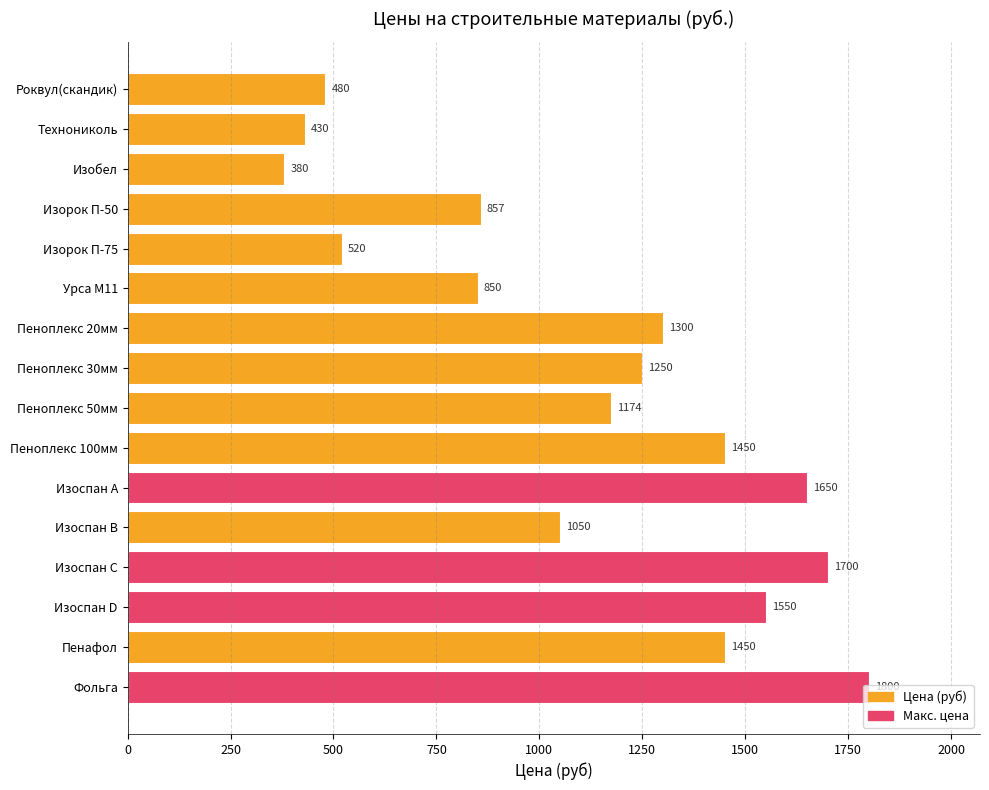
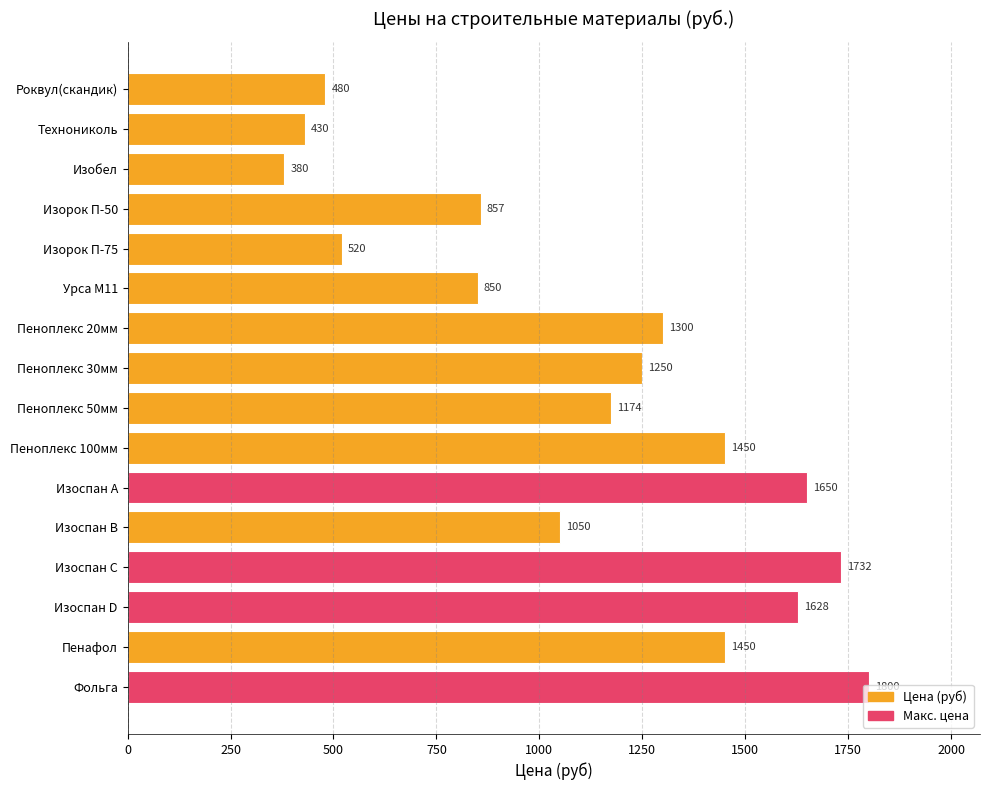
  {
    "Роквул(скандик)": 480,
    "Технониколь": 430,
    "Изобел": 380,
    "Изорок П-50": 857,
    "Изорок П-75": 520,
    "Урса М11": 850,
    "Пеноплекс 20мм": 1300,
    "Пеноплекс 30мм": 1250,
    "Пеноплекс 50мм": 1174,
    "Пеноплекс 100мм": 1450,
    "Изоспан А": 1650,
    "Изоспан B": 1050,
-   "Изоспан C": 1700,
-   "Изоспан D": 1550,
+   "Изоспан C": 1732,
+   "Изоспан D": 1628,
    "Пенафол": 1450
  }
